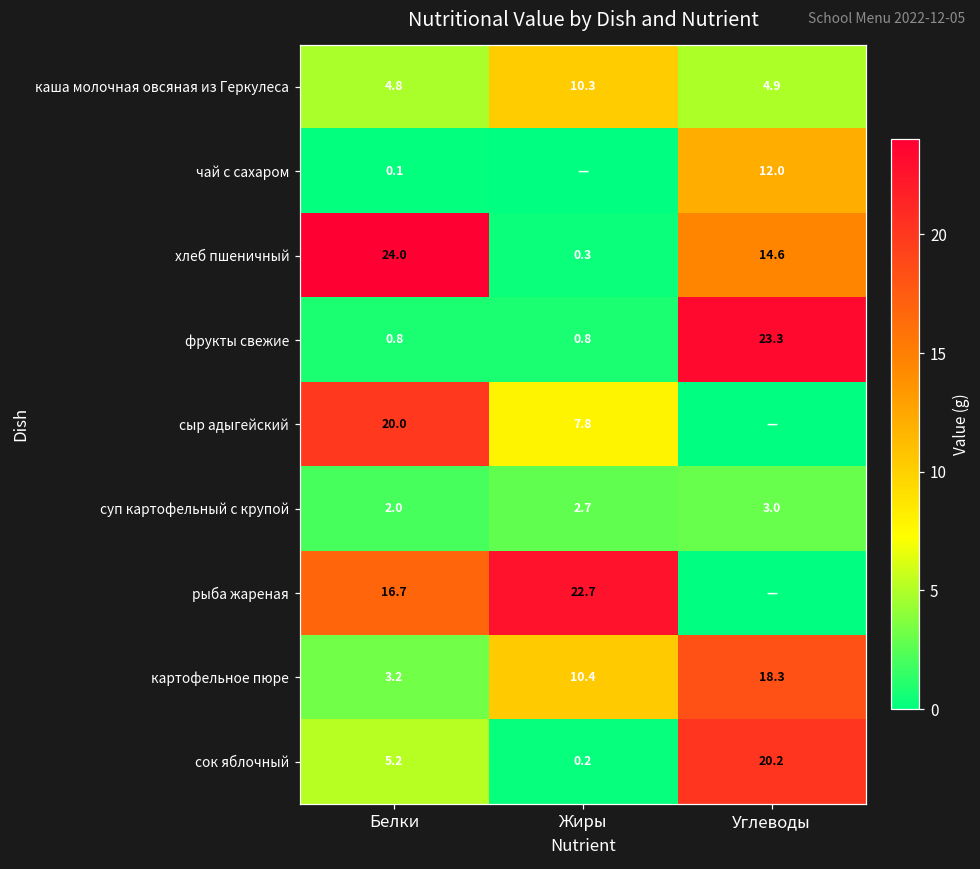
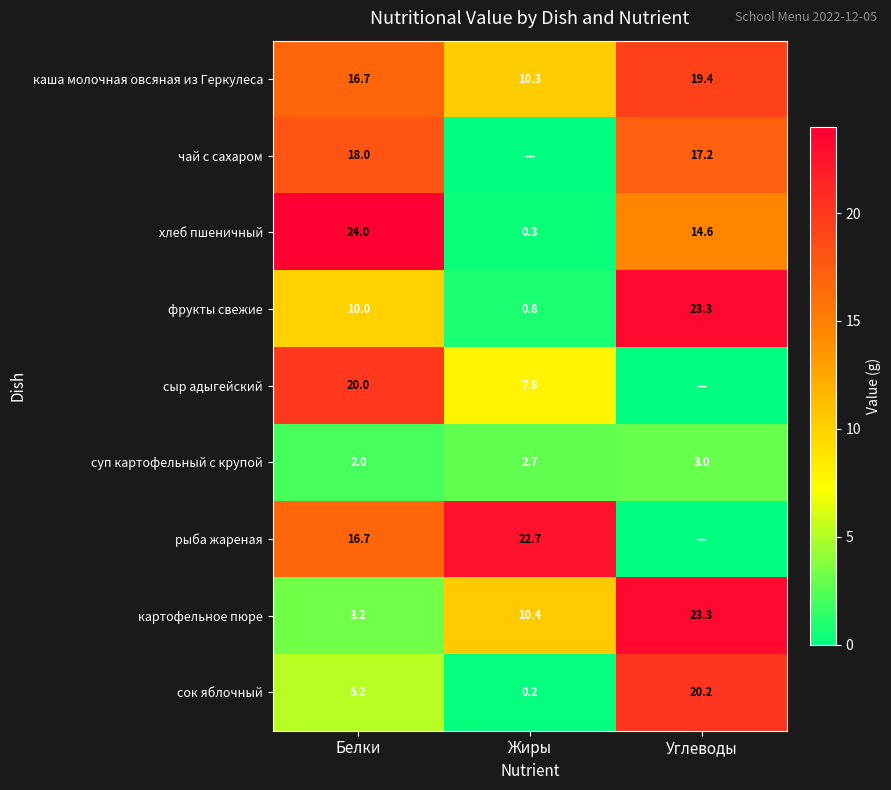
  {
    "каша молочная овсяная из Геркулеса": {
-     "Белки": 4.8,
+     "Белки": 16.7,
      "Жиры": 10.3,
-     "Углеводы": 4.9
+     "Углеводы": 19.4
    },
    "чай с сахаром": {
-     "Белки": 0.1,
-     "Углеводы": 12.0
+     "Белки": 18.0,
+     "Углеводы": 17.2
    },
    "хлеб пшеничный": {
      "Белки": 24.0,
      "Жиры": 0.3,
      "Углеводы": 14.6
    },
    "фрукты свежие": {
-     "Белки": 0.8,
+     "Белки": 10.0,
      "Жиры": 0.8,
      "Углеводы": 23.3
    },
    "сыр адыгейский": {
      "Белки": 20.0,
      "Жиры": 7.8
    },
    "суп картофельный с крупой": {
      "Белки": 2.0,
      "Жиры": 2.7,
      "Углеводы": 3.0
    },
    "рыба жареная": {
      "Белки": 16.7,
      "Жиры": 22.7
    },
    "картофельное пюре": {
      "Белки": 3.2,
      "Жиры": 10.4,
-     "Углеводы": 18.3
+     "Углеводы": 23.3
    },
    "сок яблочный": {
      "Белки": 5.2,
      "Жиры": 0.2,
      "Углеводы": 20.2
    }
  }
